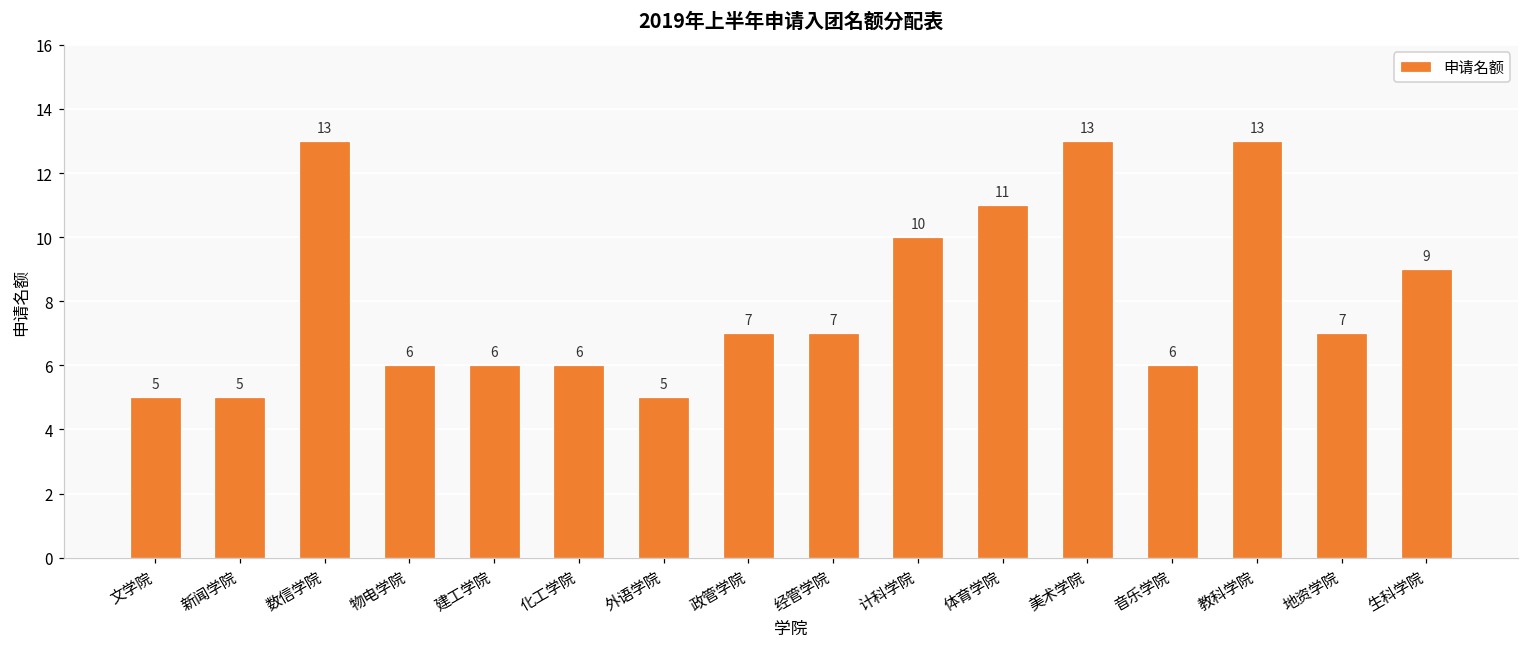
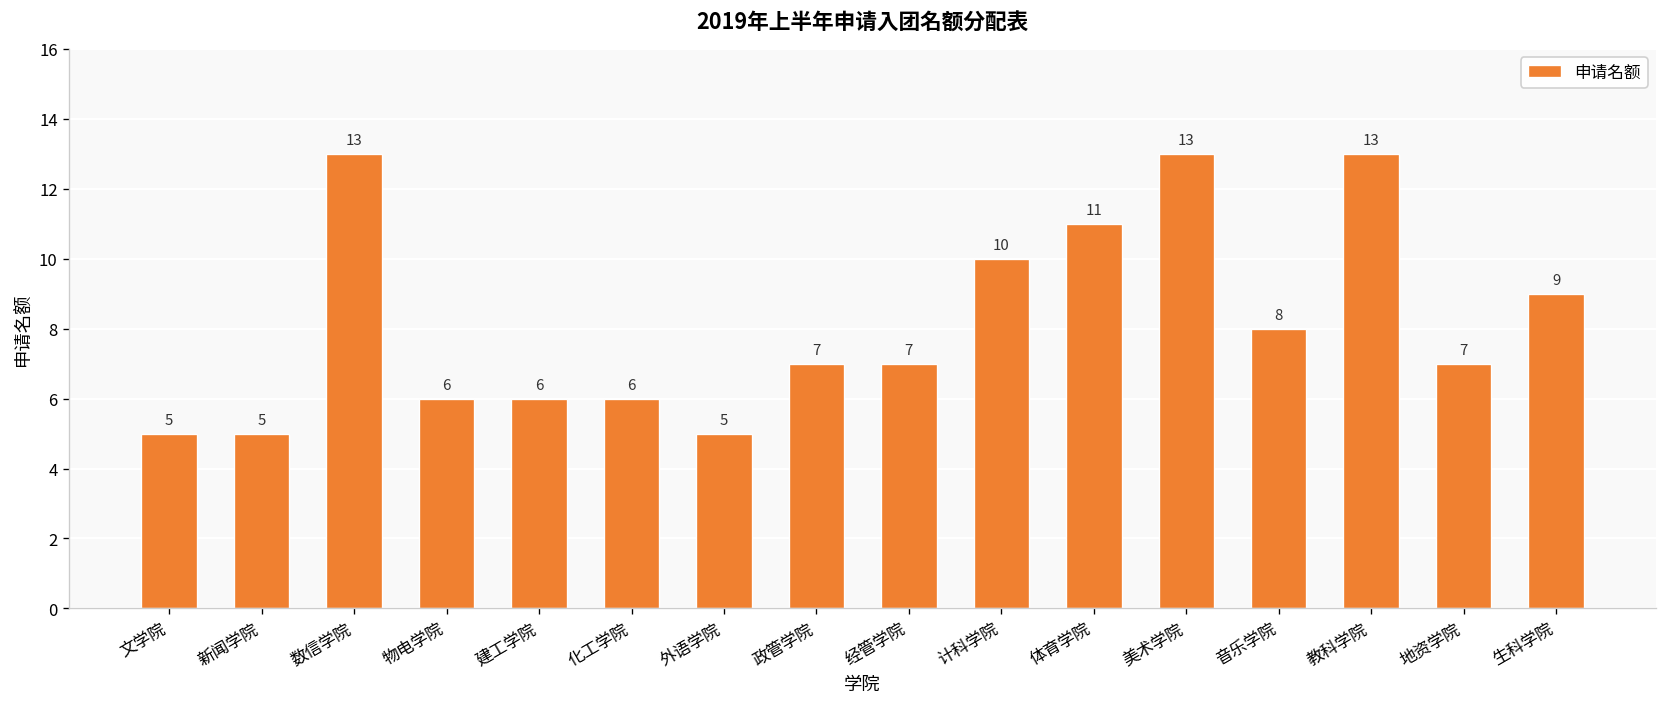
  {
    "文学院": 5,
    "新闻学院": 5,
    "数信学院": 13,
    "物电学院": 6,
    "建工学院": 6,
    "化工学院": 6,
    "外语学院": 5,
    "政管学院": 7,
    "经管学院": 7,
    "计科学院": 10,
    "体育学院": 11,
    "美术学院": 13,
-   "音乐学院": 6,
+   "音乐学院": 8,
    "教科学院": 13,
    "地资学院": 7,
    "生科学院": 9
  }
